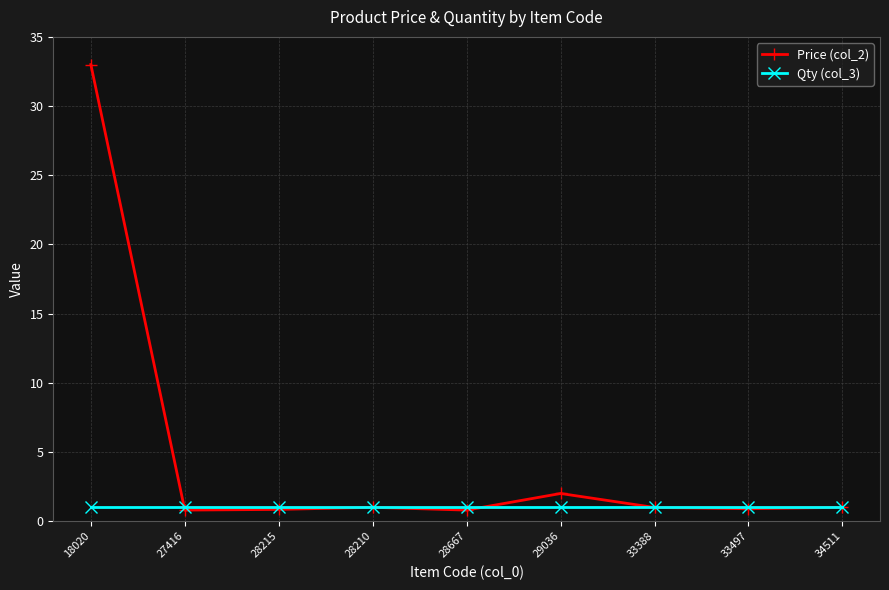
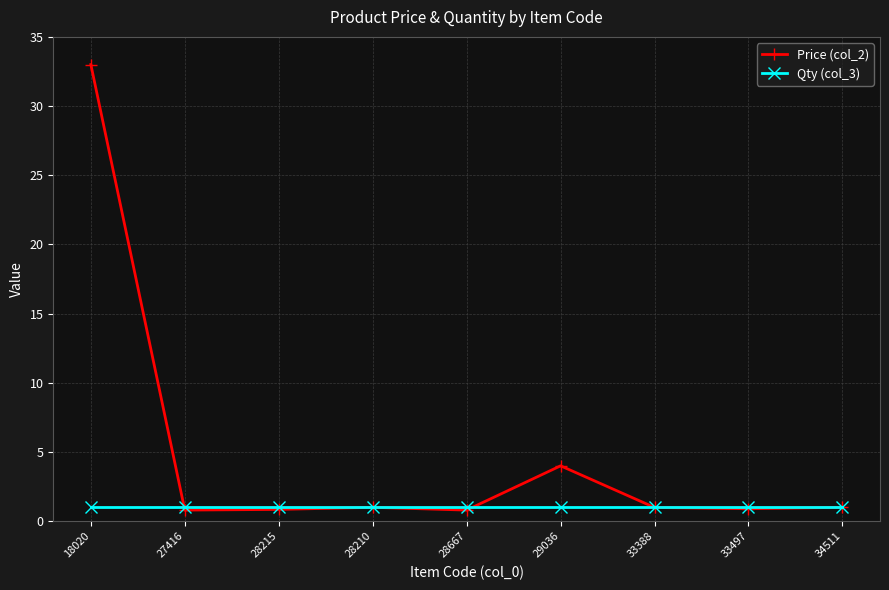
  {
    "Price (col_2)": {
      "18020": 33,
      "27416": 0.8,
      "28667": 0.8,
-     "29036": 2
+     "29036": 4
    },
    "Qty (col_3)": {
      "18020": 1,
      "27416": 1,
      "28667": 1,
      "29036": 1
    }
  }
